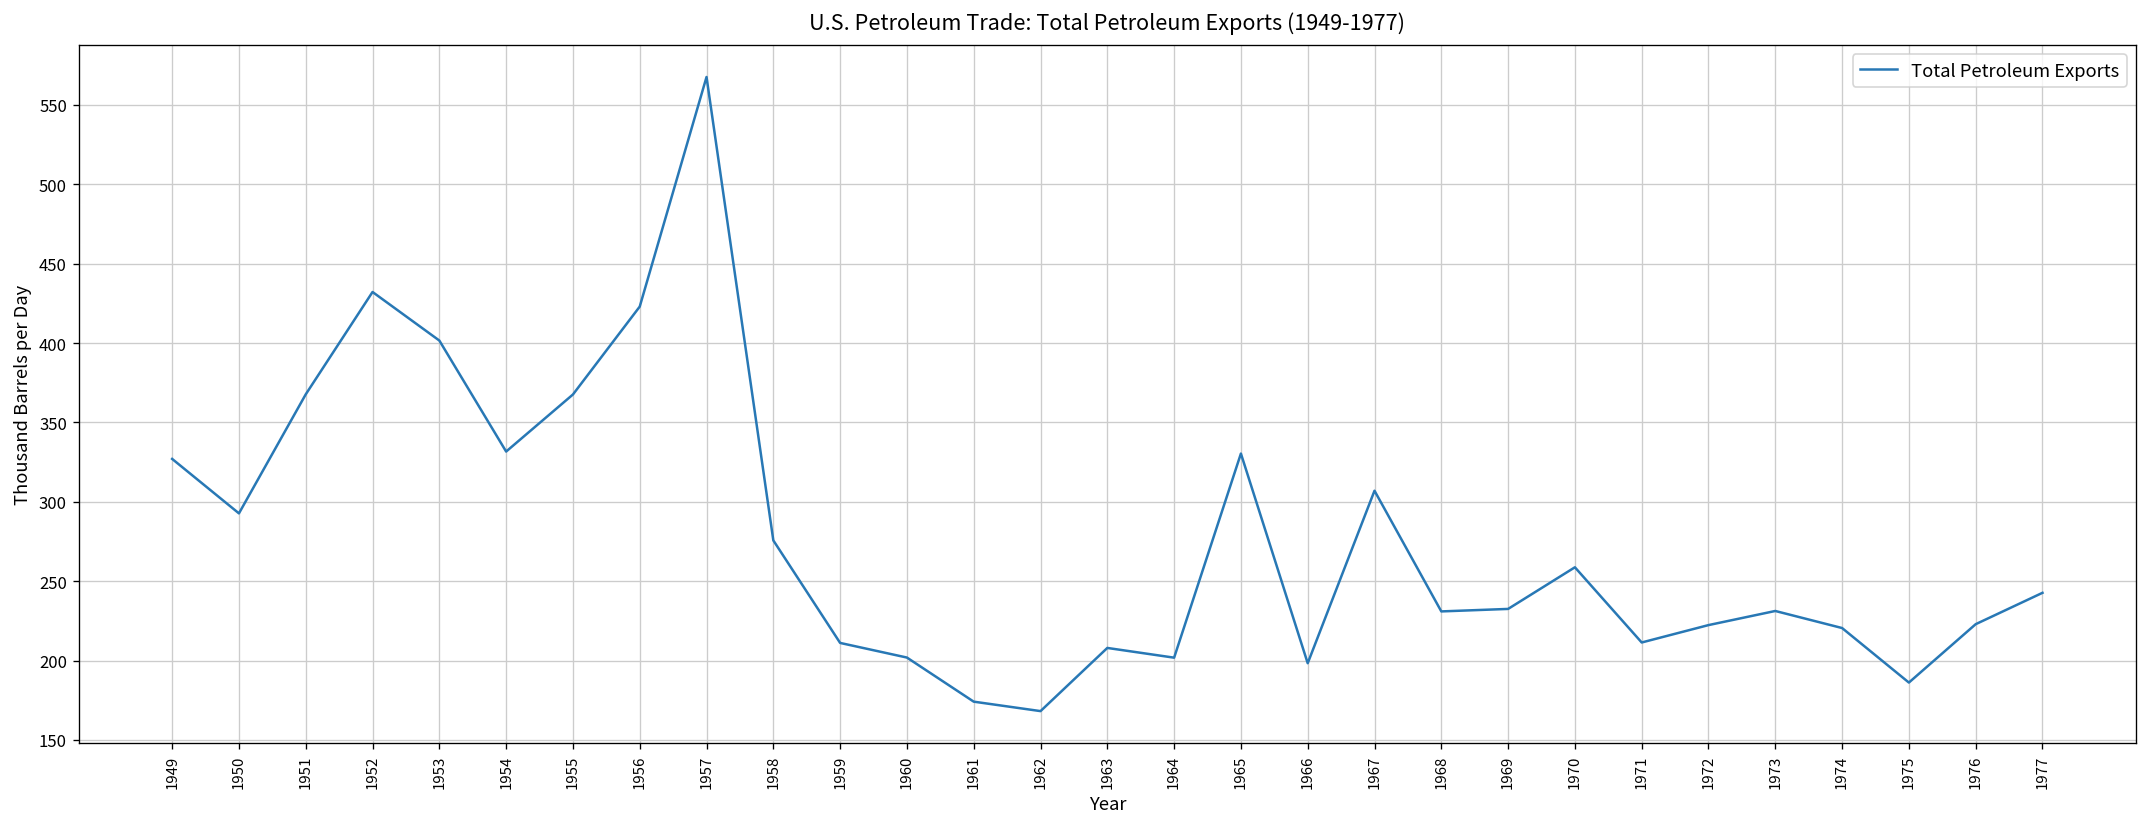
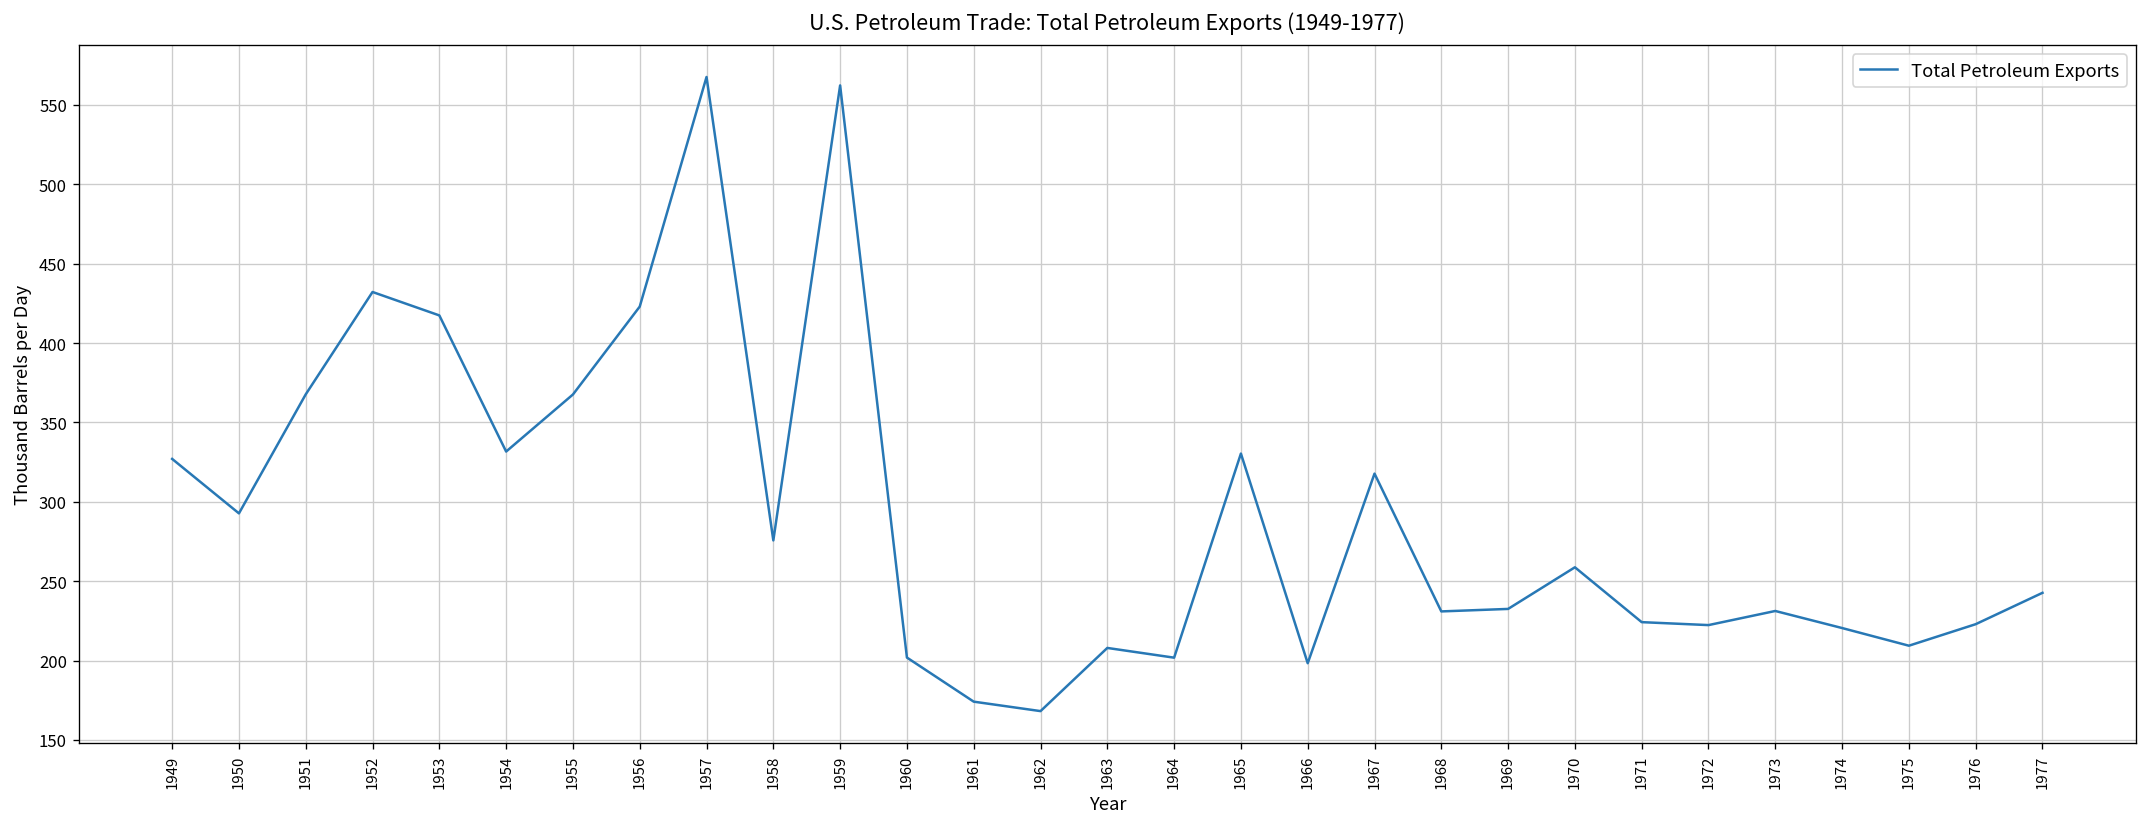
  {
    "1949": 327,
    "1950": 293,
    "1951": 368,
    "1952": 432,
-   "1953": 402,
+   "1953": 417,
    "1954": 332,
    "1955": 368,
    "1956": 423,
    "1957": 568,
    "1958": 276,
-   "1959": 211,
+   "1959": 562,
    "1960": 202,
    "1961": 174,
    "1962": 168,
    "1963": 208,
    "1964": 202,
    "1965": 330,
    "1966": 198,
-   "1967": 307,
+   "1967": 318,
    "1968": 231,
    "1969": 233,
    "1970": 259,
-   "1971": 211,
+   "1971": 224,
    "1972": 222,
    "1973": 231,
    "1974": 221,
-   "1975": 186,
+   "1975": 209,
    "1976": 223,
    "1977": 243
  }
